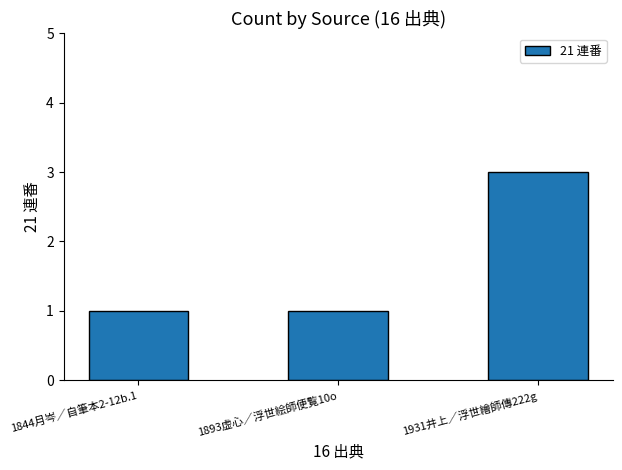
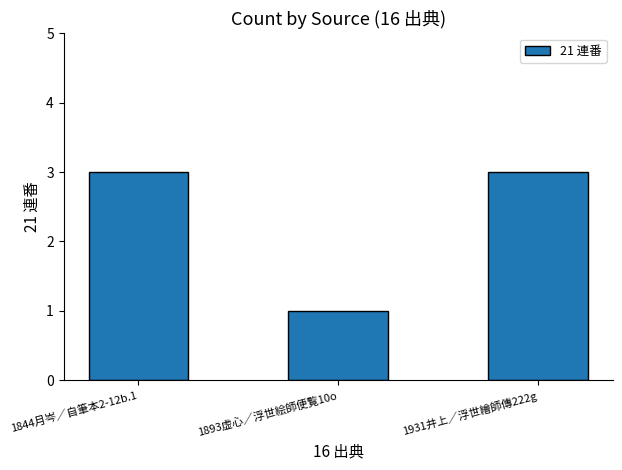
  {
-   "1844月岑／自筆本2-12b.1": 1,
+   "1844月岑／自筆本2-12b.1": 3,
    "1893虚心／浮世絵師便覧10o": 1,
    "1931井上／浮世繪師傳222g": 3
  }
